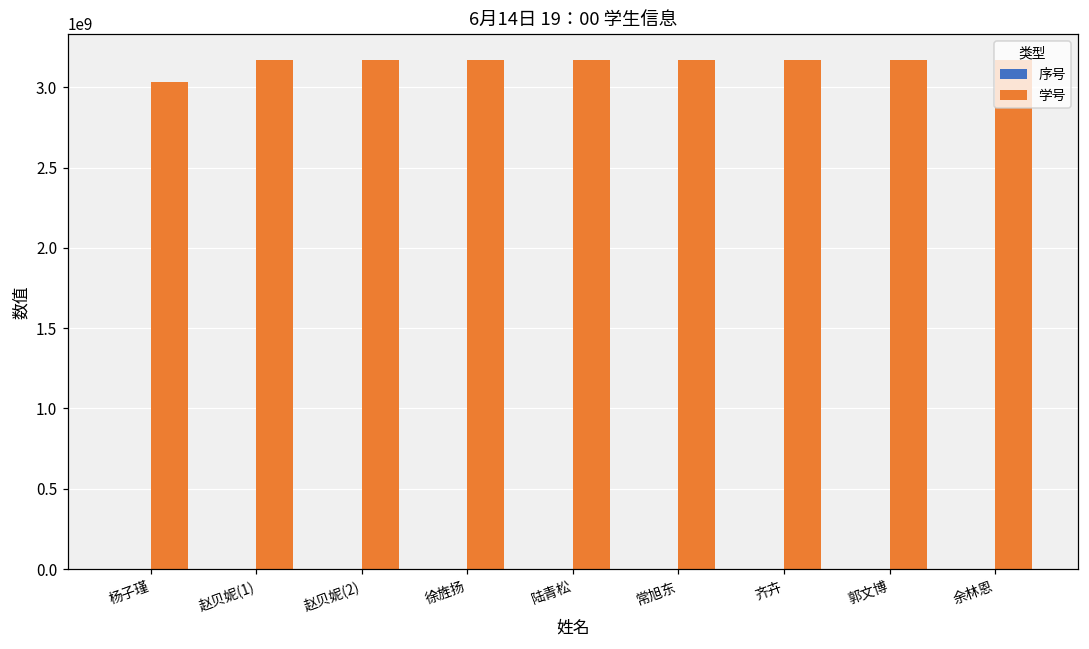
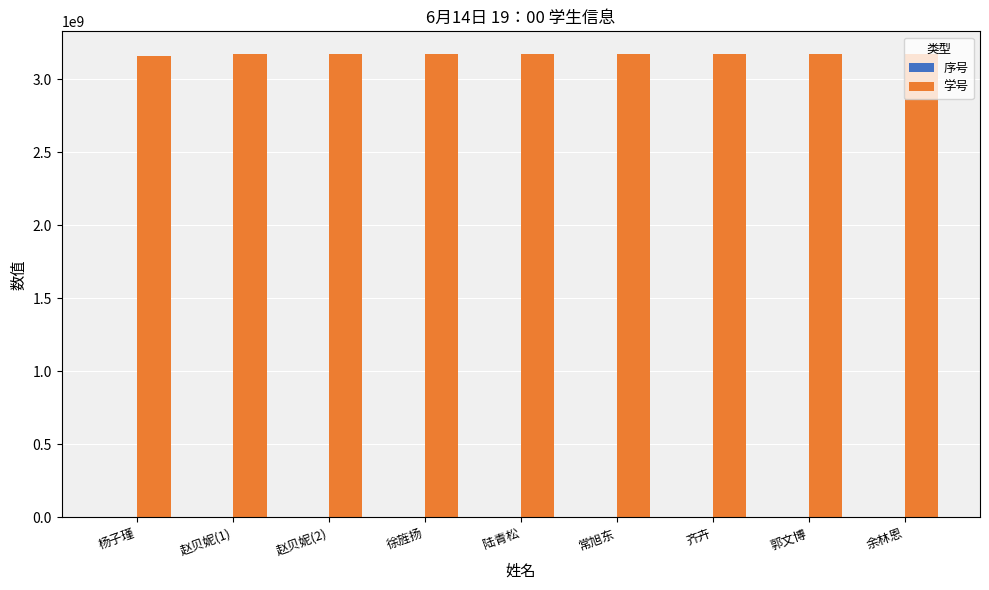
  {
    "学号": {
-     "杨子瑾": 3030000000,
+     "杨子瑾": 3160000000,
      "赵贝妮(1)": 3170000000,
      "赵贝妮(2)": 3170000000,
      "徐旌扬": 3170000000,
      "陆青松": 3170000000,
      "常旭东": 3170000000,
      "齐卉": 3170000000,
      "郭文博": 3170000000
    }
  }
